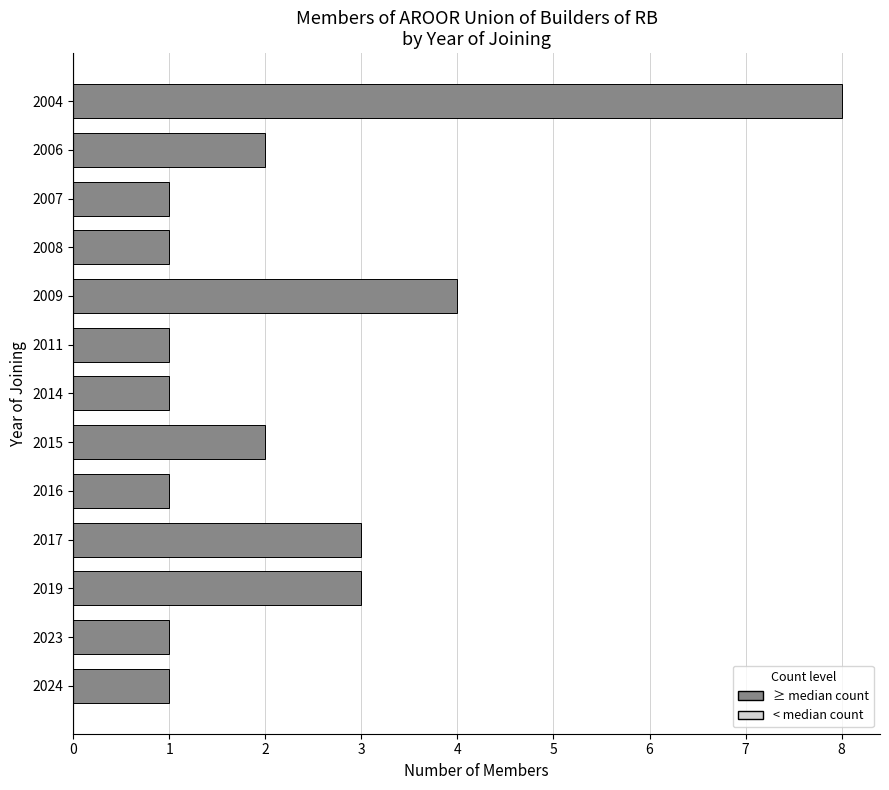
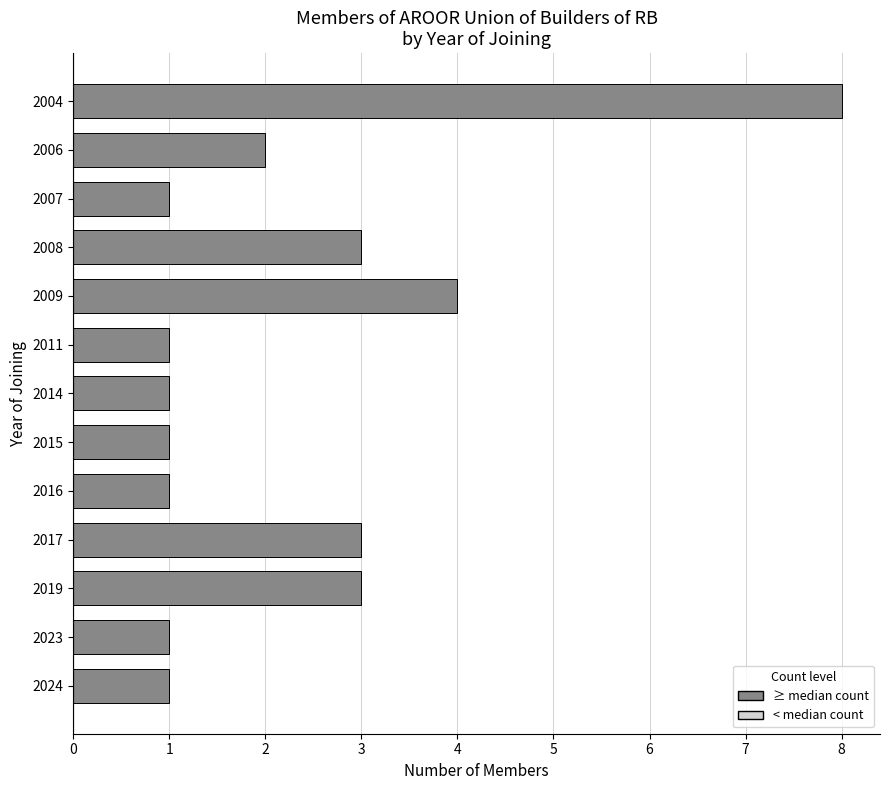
  {
    "2004": 8,
    "2006": 2,
    "2007": 1,
-   "2008": 1,
+   "2008": 3,
    "2009": 4,
    "2011": 1,
    "2014": 1,
-   "2015": 2,
+   "2015": 1,
    "2016": 1,
    "2017": 3,
    "2019": 3,
    "2023": 1,
    "2024": 1
  }
